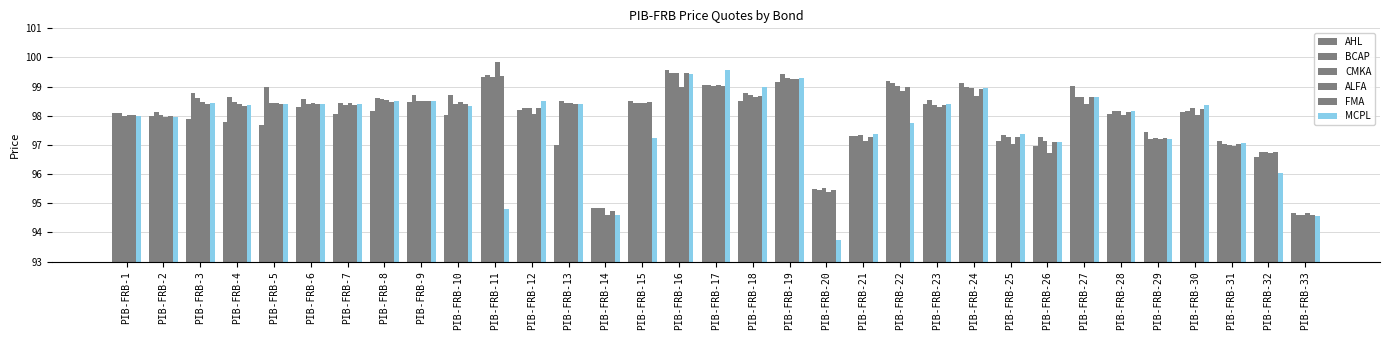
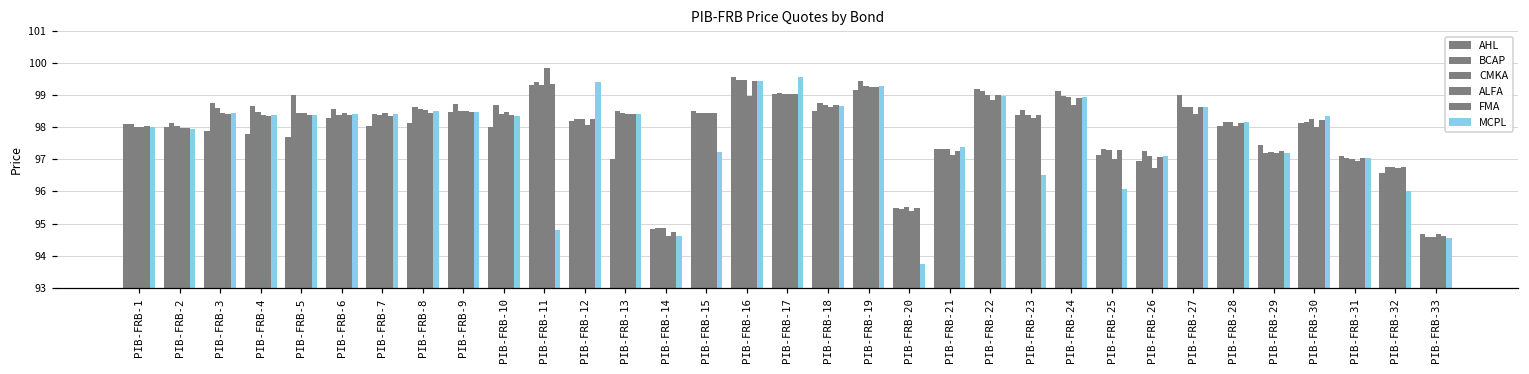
  {
    "MCPL": {
      "PIB-FRB-1": 98.0,
      "PIB-FRB-2": 98.0,
      "PIB-FRB-3": 98.5,
      "PIB-FRB-4": 98.4,
      "PIB-FRB-5": 98.4,
      "PIB-FRB-6": 98.4,
      "PIB-FRB-7": 98.4,
      "PIB-FRB-8": 98.5,
      "PIB-FRB-9": 98.5,
      "PIB-FRB-10": 98.4,
      "PIB-FRB-11": 94.8,
-     "PIB-FRB-12": 98.5,
+     "PIB-FRB-12": 99.4,
      "PIB-FRB-13": 98.4,
      "PIB-FRB-14": 94.6,
      "PIB-FRB-15": 97.2,
      "PIB-FRB-16": 99.5,
      "PIB-FRB-17": 99.6,
-     "PIB-FRB-18": 99.0,
+     "PIB-FRB-18": 98.7,
      "PIB-FRB-19": 99.3,
      "PIB-FRB-20": 93.7,
      "PIB-FRB-21": 97.4,
-     "PIB-FRB-22": 97.7,
-     "PIB-FRB-23": 98.4,
+     "PIB-FRB-22": 99.0,
+     "PIB-FRB-23": 96.5,
      "PIB-FRB-24": 99.0,
-     "PIB-FRB-25": 97.4,
+     "PIB-FRB-25": 96.1,
      "PIB-FRB-26": 97.1,
      "PIB-FRB-27": 98.7,
      "PIB-FRB-28": 98.2,
      "PIB-FRB-29": 97.2,
      "PIB-FRB-30": 98.4,
      "PIB-FRB-31": 97.1,
      "PIB-FRB-32": 96.0,
      "PIB-FRB-33": 94.6
    }
  }
